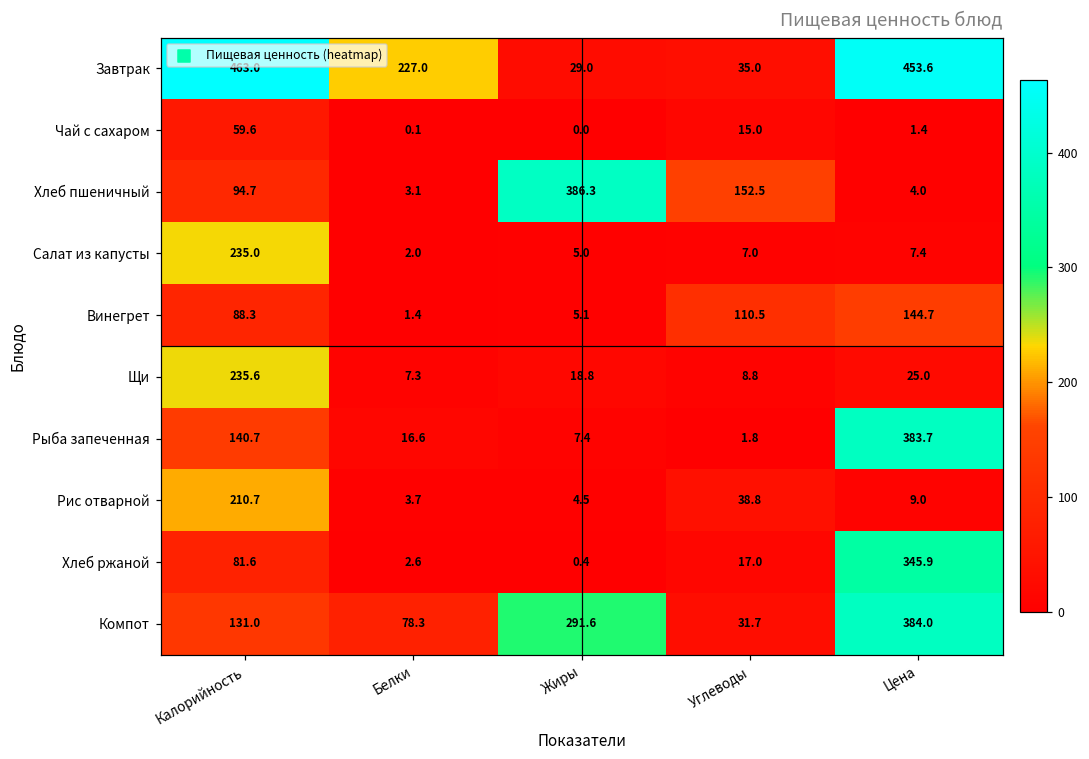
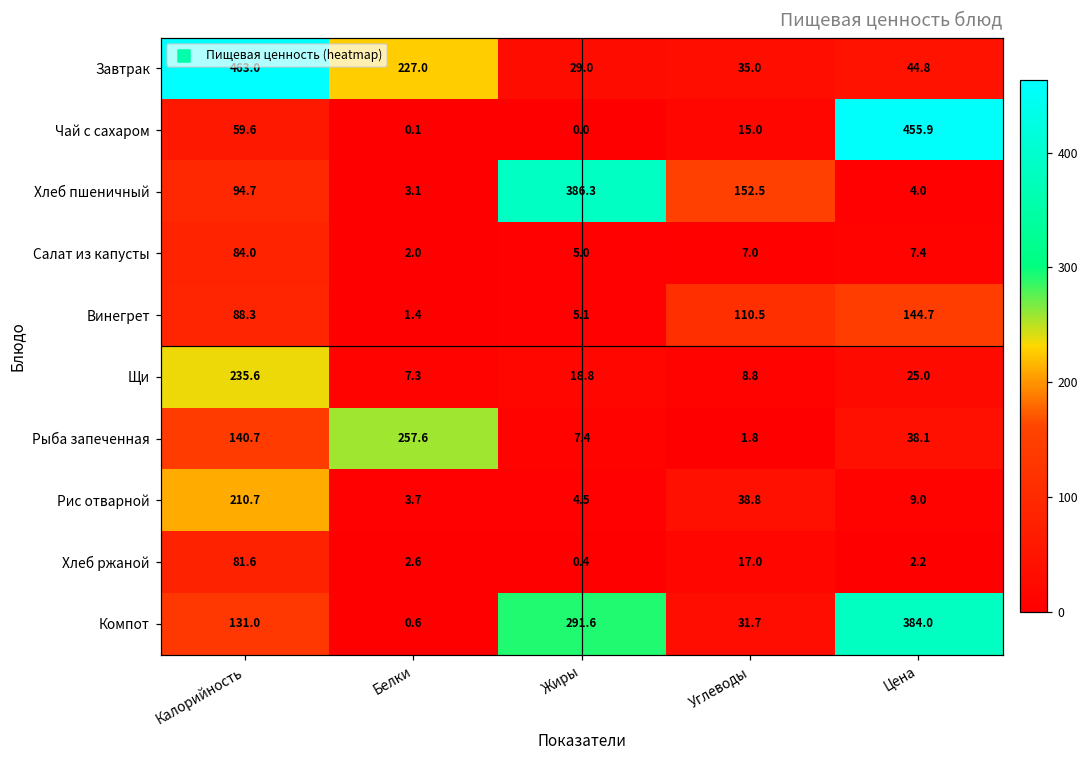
  {
    "Завтрак": {
      "Белки": 227.0,
      "Жиры": 29.0,
      "Углеводы": 35.0,
-     "Цена": 453.6
+     "Цена": 44.8
    },
    "Чай с сахаром": {
      "Калорийность": 59.6,
      "Белки": 0.1,
      "Жиры": 0.0,
      "Углеводы": 15.0,
-     "Цена": 1.4
+     "Цена": 455.9
    },
    "Хлеб пшеничный": {
      "Калорийность": 94.7,
      "Белки": 3.1,
      "Жиры": 386.3,
      "Углеводы": 152.5,
      "Цена": 4.0
    },
    "Салат из капусты": {
-     "Калорийность": 235.0,
+     "Калорийность": 84.0,
      "Белки": 2.0,
      "Жиры": 5.0,
      "Углеводы": 7.0,
      "Цена": 7.4
    },
    "Винегрет": {
      "Калорийность": 88.3,
      "Белки": 1.4,
      "Жиры": 5.1,
      "Углеводы": 110.5,
      "Цена": 144.7
    },
    "Щи": {
      "Калорийность": 235.6,
      "Белки": 7.3,
      "Жиры": 18.8,
      "Углеводы": 8.8,
      "Цена": 25.0
    },
    "Рыба запеченная": {
      "Калорийность": 140.7,
-     "Белки": 16.6,
+     "Белки": 257.6,
      "Жиры": 7.4,
      "Углеводы": 1.8,
-     "Цена": 383.7
+     "Цена": 38.1
    },
    "Рис отварной": {
      "Калорийность": 210.7,
      "Белки": 3.7,
      "Жиры": 4.5,
      "Углеводы": 38.8,
      "Цена": 9.0
    },
    "Хлеб ржаной": {
      "Калорийность": 81.6,
      "Белки": 2.6,
      "Жиры": 0.4,
      "Углеводы": 17.0,
-     "Цена": 345.9
+     "Цена": 2.2
    },
    "Компот": {
      "Калорийность": 131.0,
-     "Белки": 78.3,
+     "Белки": 0.6,
      "Жиры": 291.6,
      "Углеводы": 31.7,
      "Цена": 384.0
    }
  }
